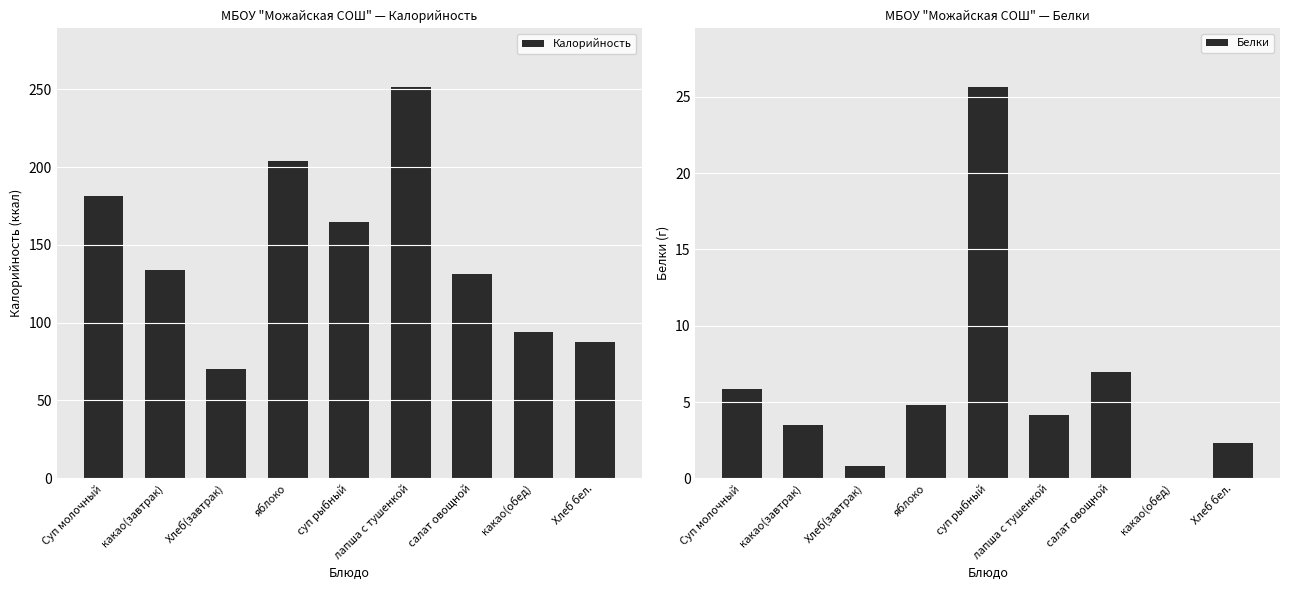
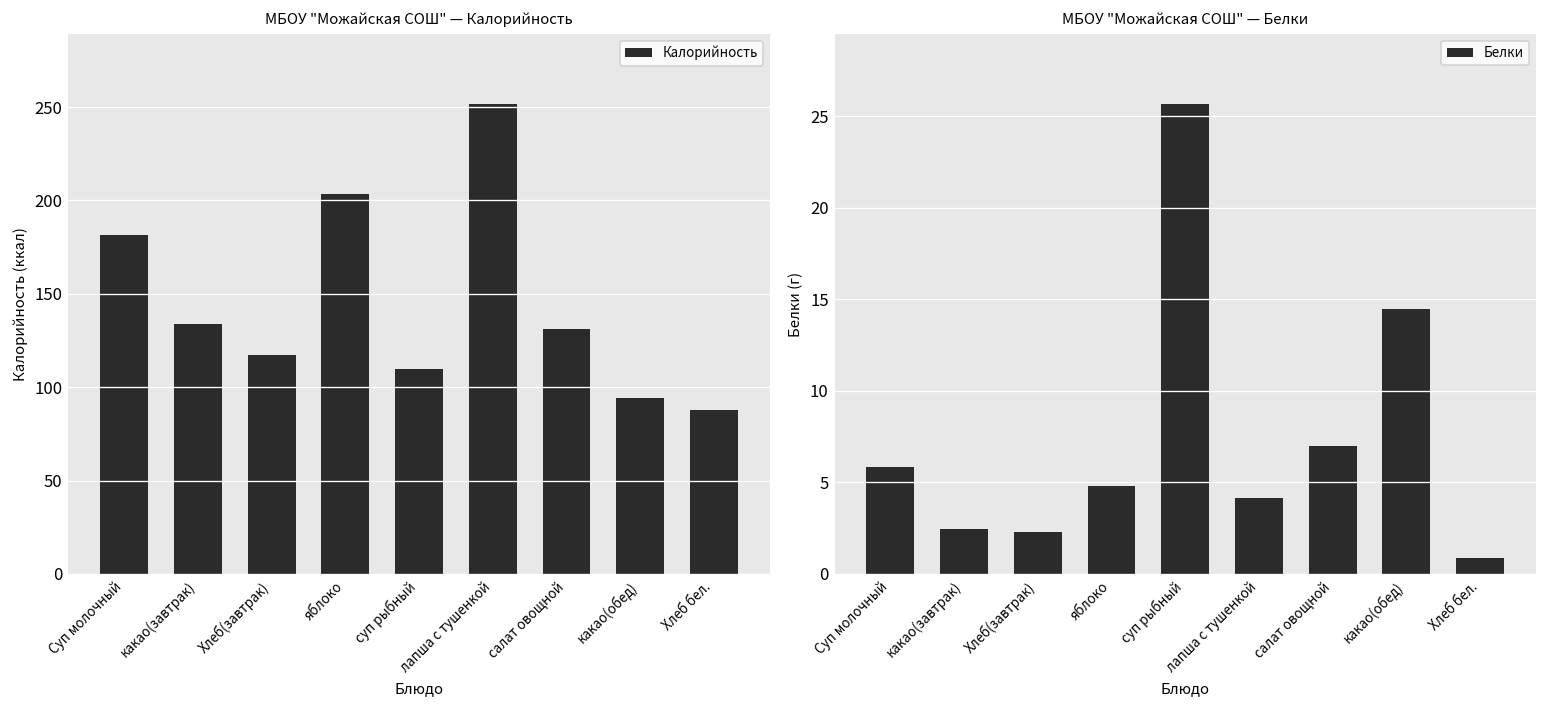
  {
    "МБОУ \"Можайская СОШ\" — Калорийность": {
      "Суп молочный": 181,
      "какао(завтрак)": 134,
-     "Хлеб(завтрак)": 70,
+     "Хлеб(завтрак)": 117,
      "яблоко": 204,
-     "суп рыбный": 165,
+     "суп рыбный": 110,
      "лапша с тушенкой": 251,
      "салат овощной": 131,
      "какао(обед)": 94,
      "Хлеб бел.": 88
    },
    "МБОУ \"Можайская СОШ\" — Белки": {
      "Суп молочный": 5.8,
-     "какао(завтрак)": 3.5,
-     "Хлеб(завтрак)": 0.8,
+     "какао(завтрак)": 2.4,
+     "Хлеб(завтрак)": 2.3,
      "яблоко": 4.8,
      "суп рыбный": 25.7,
      "лапша с тушенкой": 4.2,
      "салат овощной": 7.0,
-     "какао(обед)": 0.0,
-     "Хлеб бел.": 2.3
+     "какао(обед)": 14.5,
+     "Хлеб бел.": 0.9
    }
  }
